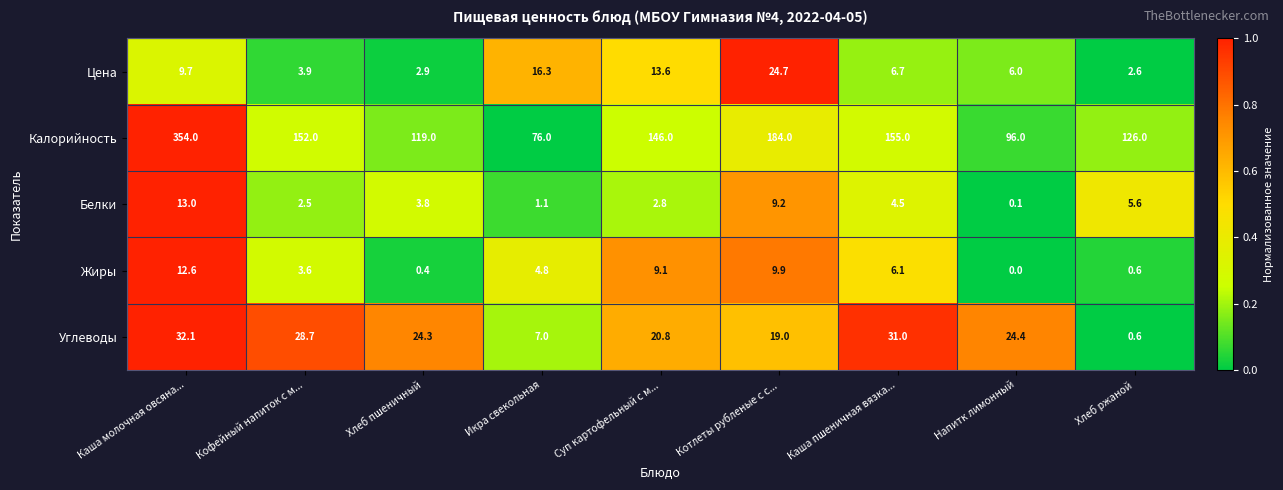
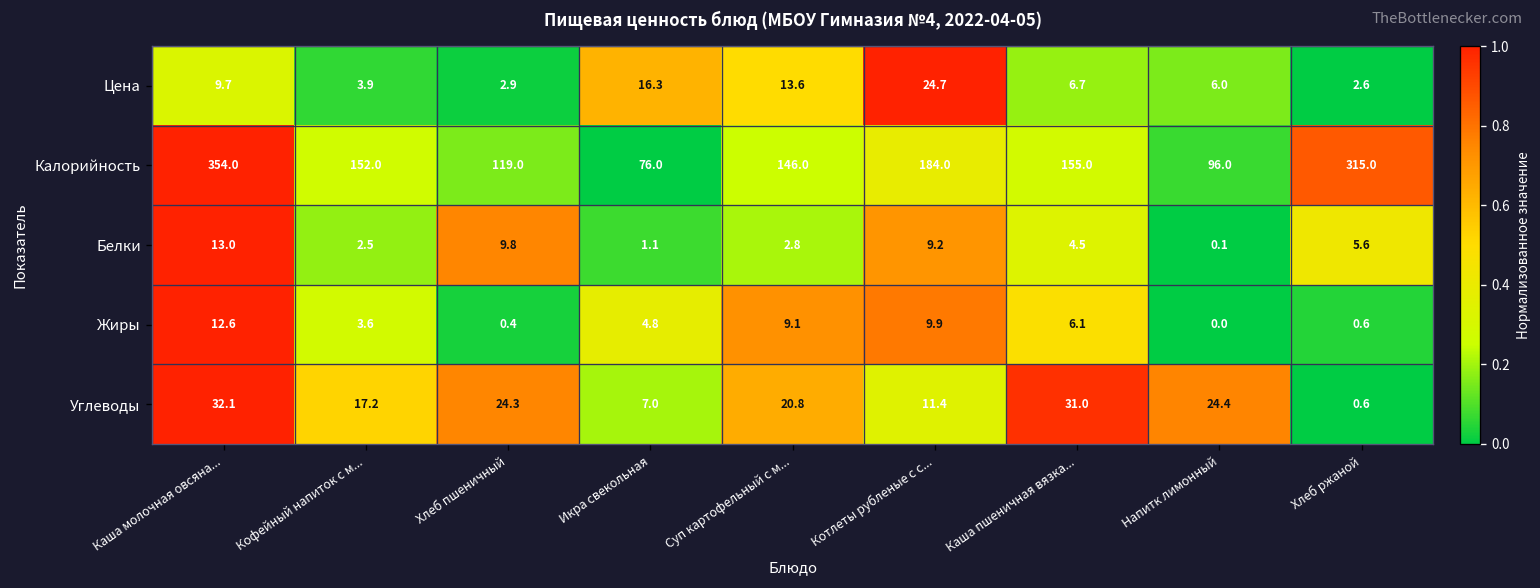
  {
    "Цена": {
      "Каша молочная овсяна...": 9.7,
      "Кофейный напиток с м...": 3.9,
      "Хлеб пшеничный": 2.9,
      "Икра свекольная": 16.3,
      "Суп картофельный с м...": 13.6,
      "Котлеты рубленые с с...": 24.7,
      "Каша пшеничная вязка...": 6.7,
      "Напитк лимонный": 6.0,
      "Хлеб ржаной": 2.6
    },
    "Калорийность": {
      "Каша молочная овсяна...": 354.0,
      "Кофейный напиток с м...": 152.0,
      "Хлеб пшеничный": 119.0,
      "Икра свекольная": 76.0,
      "Суп картофельный с м...": 146.0,
      "Котлеты рубленые с с...": 184.0,
      "Каша пшеничная вязка...": 155.0,
      "Напитк лимонный": 96.0,
-     "Хлеб ржаной": 126.0
+     "Хлеб ржаной": 315.0
    },
    "Белки": {
      "Каша молочная овсяна...": 13.0,
      "Кофейный напиток с м...": 2.5,
-     "Хлеб пшеничный": 3.8,
+     "Хлеб пшеничный": 9.8,
      "Икра свекольная": 1.1,
      "Суп картофельный с м...": 2.8,
      "Котлеты рубленые с с...": 9.2,
      "Каша пшеничная вязка...": 4.5,
      "Напитк лимонный": 0.1,
      "Хлеб ржаной": 5.6
    },
    "Жиры": {
      "Каша молочная овсяна...": 12.6,
      "Кофейный напиток с м...": 3.6,
      "Хлеб пшеничный": 0.4,
      "Икра свекольная": 4.8,
      "Суп картофельный с м...": 9.1,
      "Котлеты рубленые с с...": 9.9,
      "Каша пшеничная вязка...": 6.1,
      "Напитк лимонный": 0.0,
      "Хлеб ржаной": 0.6
    },
    "Углеводы": {
      "Каша молочная овсяна...": 32.1,
-     "Кофейный напиток с м...": 28.7,
+     "Кофейный напиток с м...": 17.2,
      "Хлеб пшеничный": 24.3,
      "Икра свекольная": 7.0,
      "Суп картофельный с м...": 20.8,
-     "Котлеты рубленые с с...": 19.0,
+     "Котлеты рубленые с с...": 11.4,
      "Каша пшеничная вязка...": 31.0,
      "Напитк лимонный": 24.4,
      "Хлеб ржаной": 0.6
    }
  }
